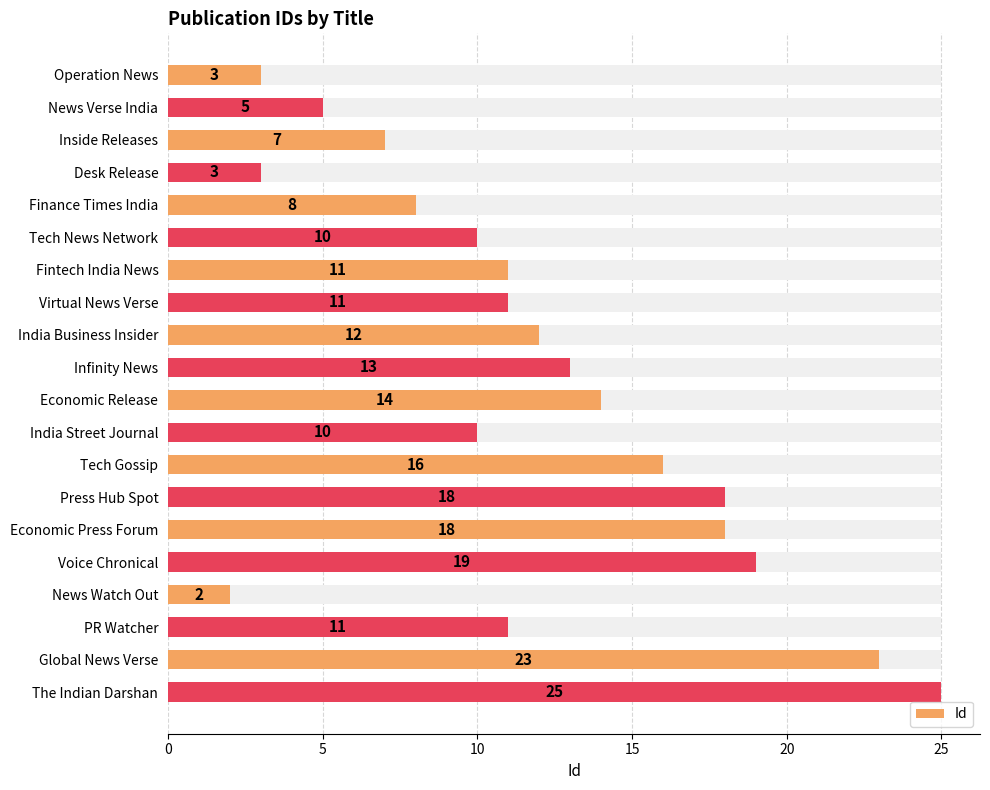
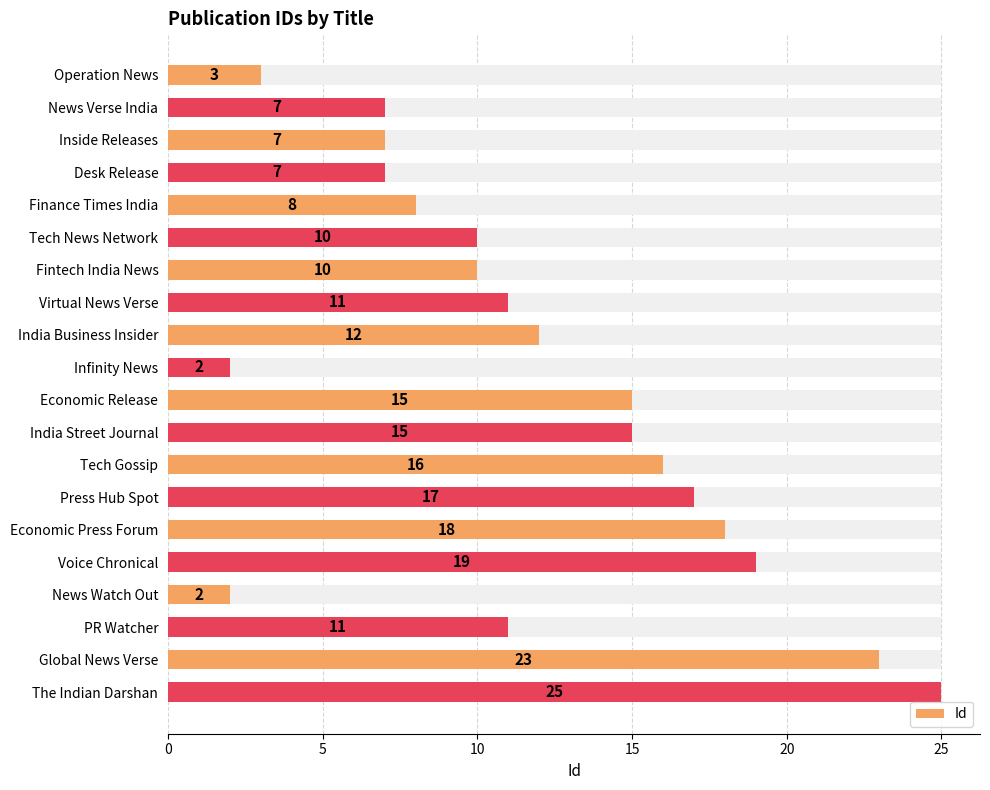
  {
    "Id": {
-     "News Verse India": 5,
-     "Desk Release": 3,
-     "Fintech India News": 11,
-     "Infinity News": 13,
-     "Economic Release": 14,
-     "India Street Journal": 10,
-     "Press Hub Spot": 18,
+     "News Verse India": 7,
+     "Desk Release": 7,
+     "Fintech India News": 10,
+     "Infinity News": 2,
+     "Economic Release": 15,
+     "India Street Journal": 15,
+     "Press Hub Spot": 17,
      "The Indian Darshan": 25
    }
  }
